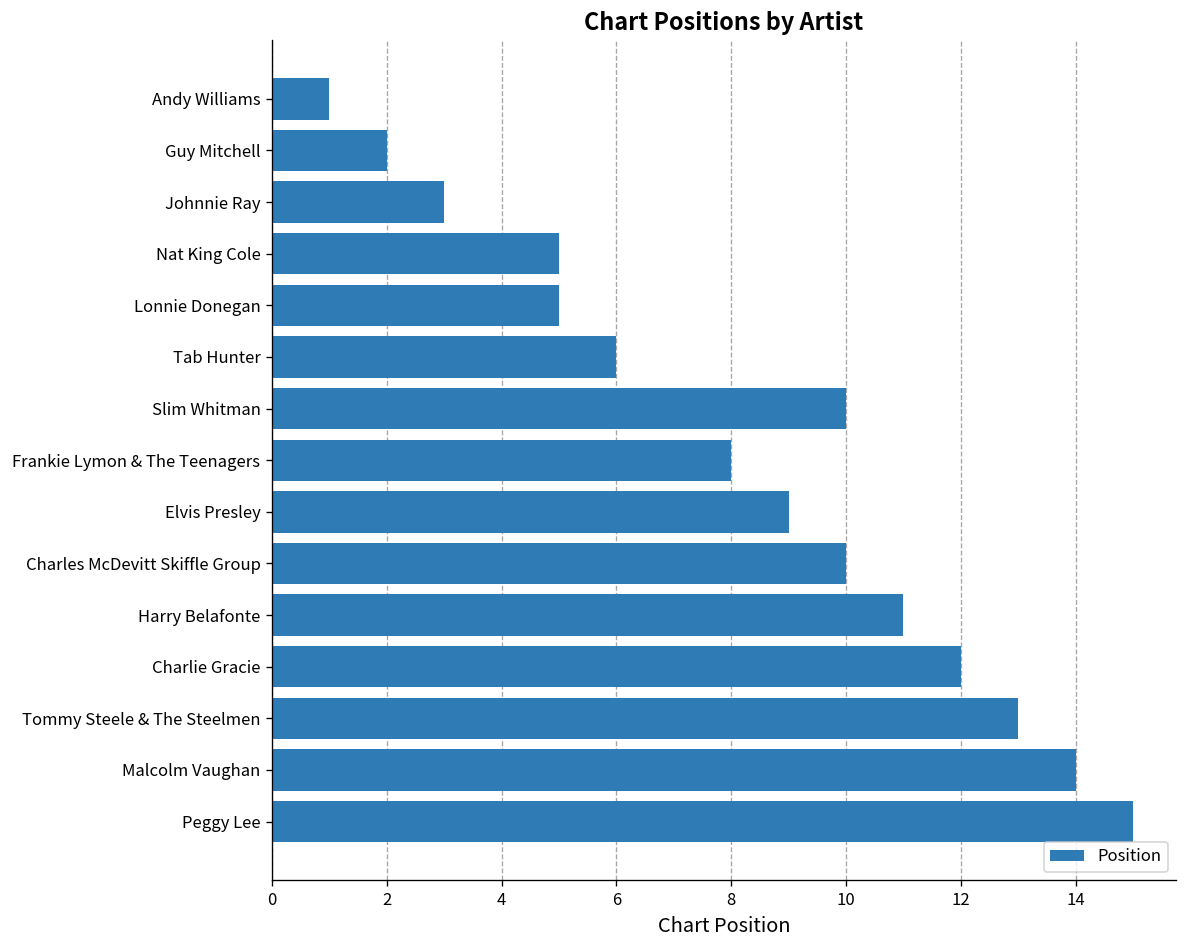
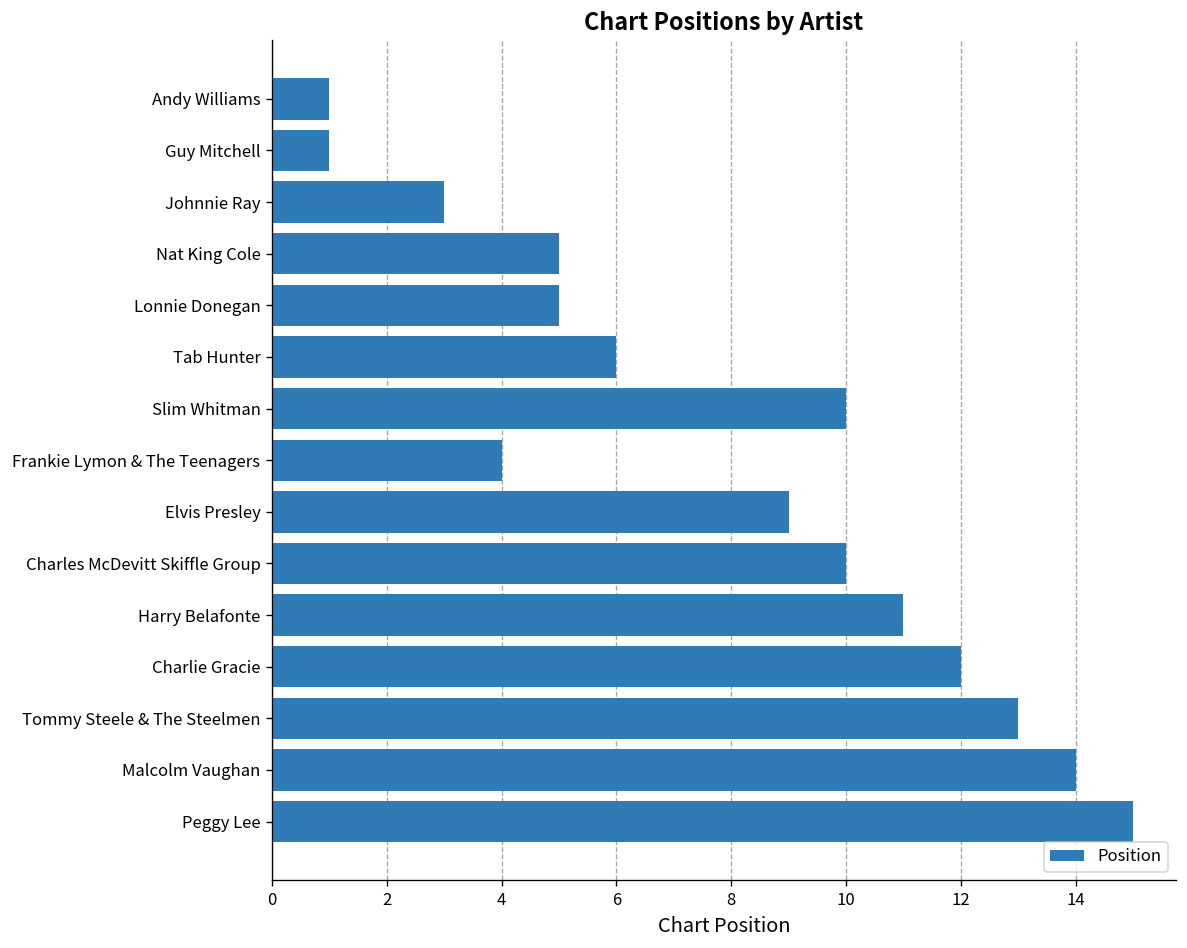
  {
    "Andy Williams": 1,
-   "Guy Mitchell": 2,
+   "Guy Mitchell": 1,
    "Johnnie Ray": 3,
    "Nat King Cole": 5,
    "Lonnie Donegan": 5,
    "Tab Hunter": 6,
    "Slim Whitman": 10,
-   "Frankie Lymon & The Teenagers": 8,
+   "Frankie Lymon & The Teenagers": 4,
    "Elvis Presley": 9,
    "Charles McDevitt Skiffle Group": 10,
    "Harry Belafonte": 11,
    "Charlie Gracie": 12,
    "Tommy Steele & The Steelmen": 13,
    "Malcolm Vaughan": 14,
    "Peggy Lee": 15
  }
